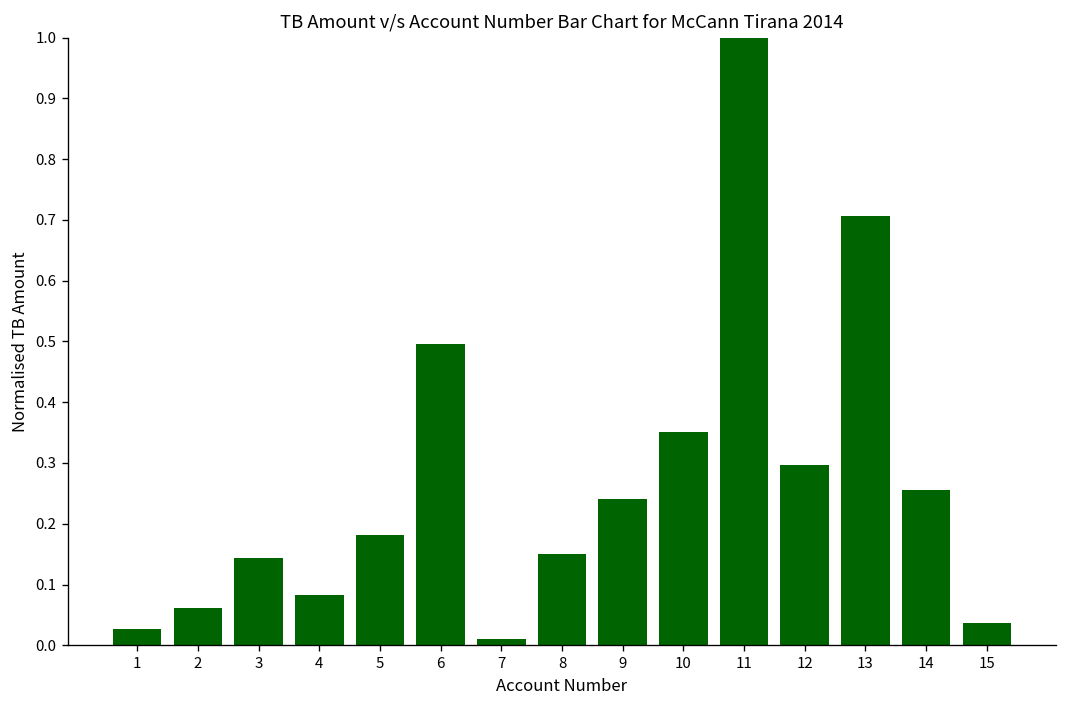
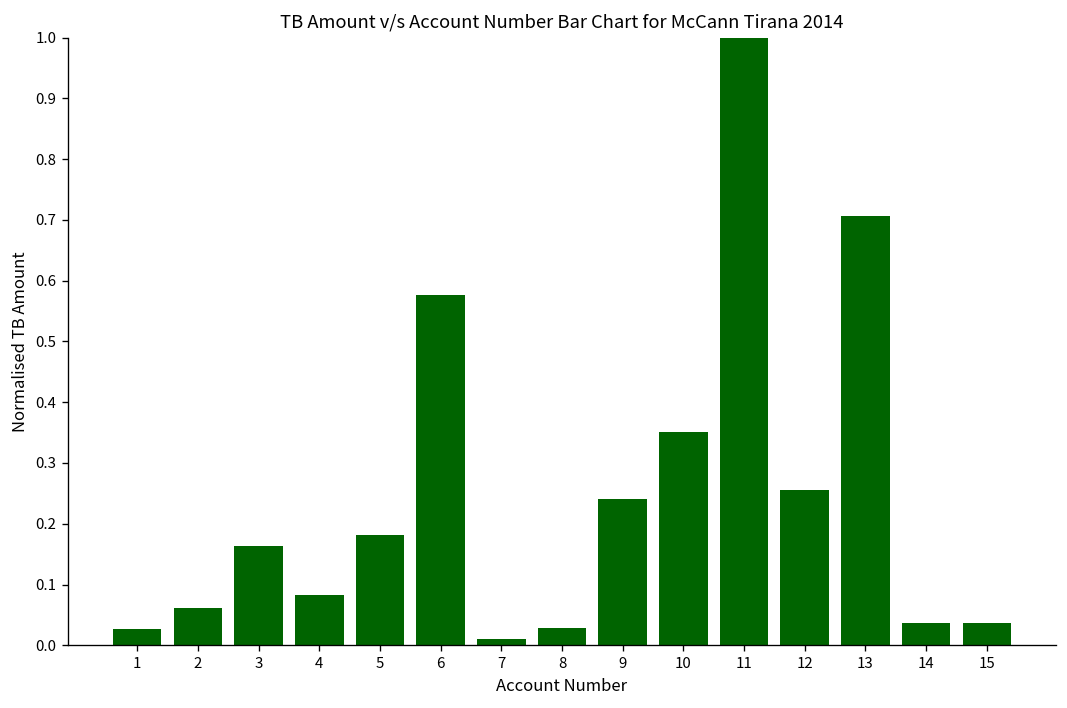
  {
    "1": 0.03,
    "2": 0.06,
-   "3": 0.14,
+   "3": 0.16,
    "4": 0.08,
    "5": 0.18,
-   "6": 0.50,
+   "6": 0.58,
    "7": 0.01,
-   "8": 0.15,
+   "8": 0.03,
    "9": 0.24,
    "10": 0.35,
    "11": 1.00,
-   "12": 0.30,
+   "12": 0.26,
    "13": 0.71,
-   "14": 0.26,
+   "14": 0.04,
    "15": 0.04
  }
